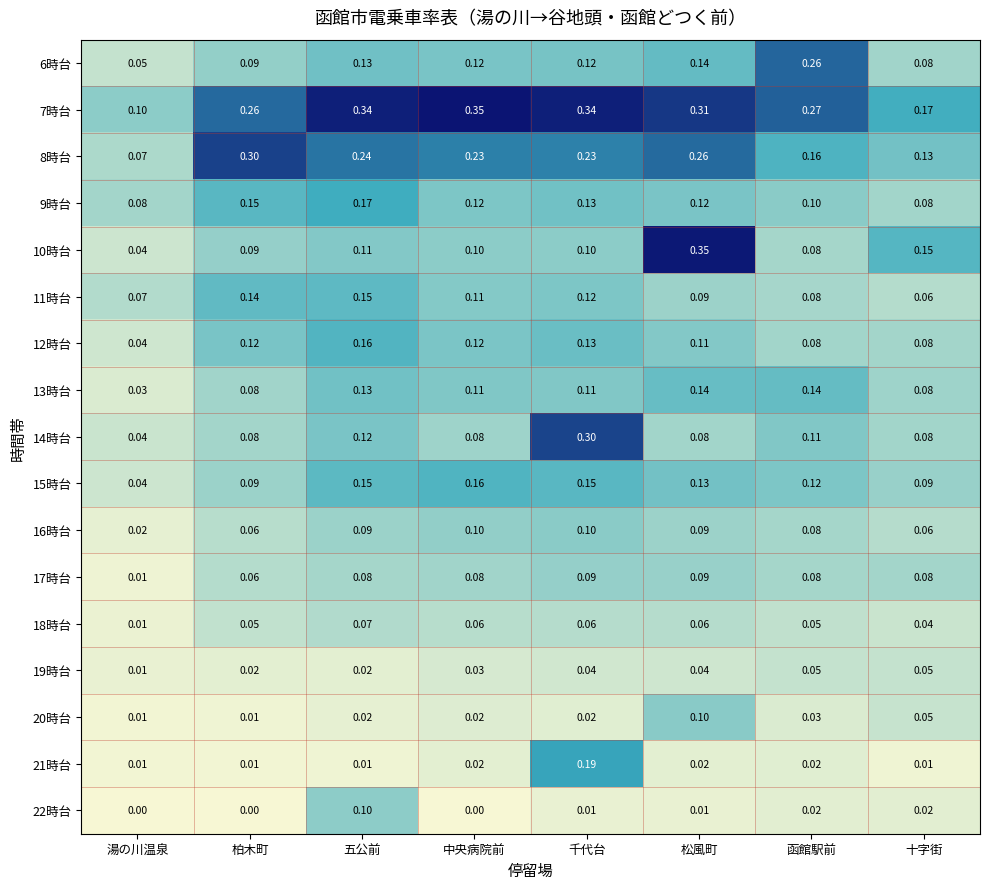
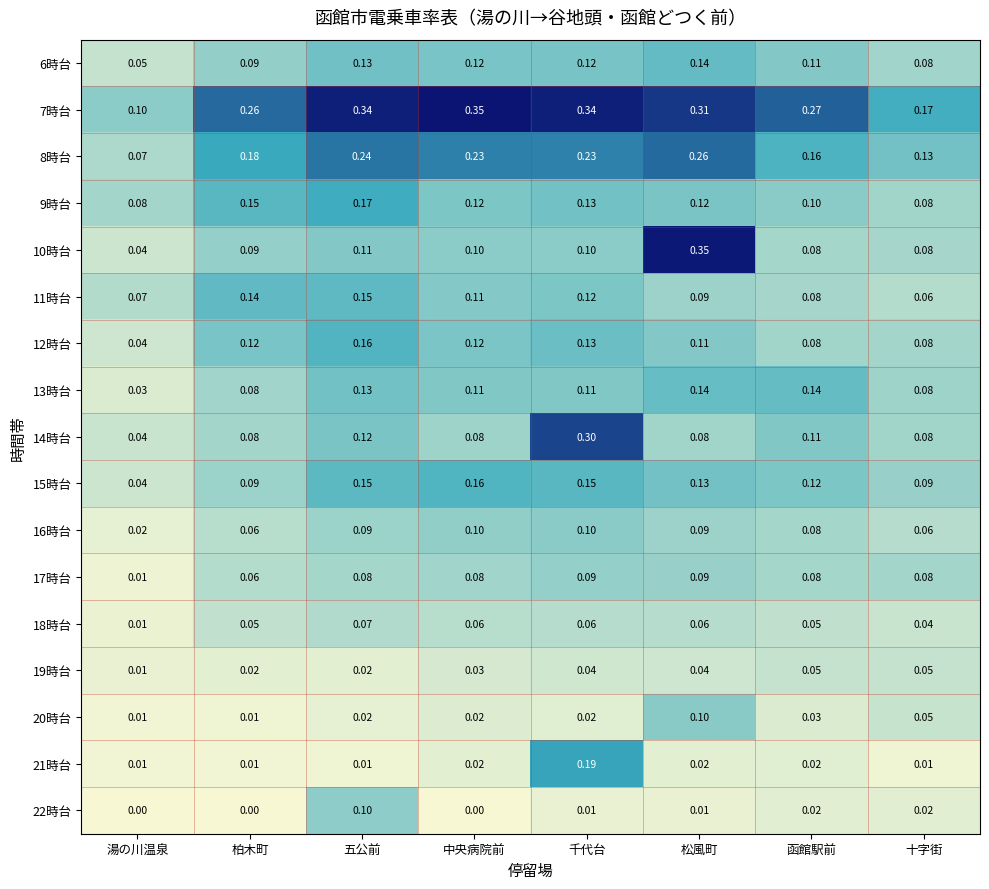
  {
    "6時台": {
      "湯の川温泉": 0.05,
      "柏木町": 0.09,
      "五公前": 0.13,
      "中央病院前": 0.12,
      "千代台": 0.12,
      "松風町": 0.14,
-     "函館駅前": 0.26,
+     "函館駅前": 0.11,
      "十字街": 0.08
    },
    "7時台": {
      "湯の川温泉": 0.10,
      "柏木町": 0.26,
      "五公前": 0.34,
      "中央病院前": 0.35,
      "千代台": 0.34,
      "松風町": 0.31,
      "函館駅前": 0.27,
      "十字街": 0.17
    },
    "8時台": {
      "湯の川温泉": 0.07,
-     "柏木町": 0.30,
+     "柏木町": 0.18,
      "五公前": 0.24,
      "中央病院前": 0.23,
      "千代台": 0.23,
      "松風町": 0.26,
      "函館駅前": 0.16,
      "十字街": 0.13
    },
    "9時台": {
      "湯の川温泉": 0.08,
      "柏木町": 0.15,
      "五公前": 0.17,
      "中央病院前": 0.12,
      "千代台": 0.13,
      "松風町": 0.12,
      "函館駅前": 0.10,
      "十字街": 0.08
    },
    "10時台": {
      "湯の川温泉": 0.04,
      "柏木町": 0.09,
      "五公前": 0.11,
      "中央病院前": 0.10,
      "千代台": 0.10,
      "松風町": 0.35,
      "函館駅前": 0.08,
-     "十字街": 0.15
+     "十字街": 0.08
    },
    "11時台": {
      "湯の川温泉": 0.07,
      "柏木町": 0.14,
      "五公前": 0.15,
      "中央病院前": 0.11,
      "千代台": 0.12,
      "松風町": 0.09,
      "函館駅前": 0.08,
      "十字街": 0.06
    },
    "12時台": {
      "湯の川温泉": 0.04,
      "柏木町": 0.12,
      "五公前": 0.16,
      "中央病院前": 0.12,
      "千代台": 0.13,
      "松風町": 0.11,
      "函館駅前": 0.08,
      "十字街": 0.08
    },
    "13時台": {
      "湯の川温泉": 0.03,
      "柏木町": 0.08,
      "五公前": 0.13,
      "中央病院前": 0.11,
      "千代台": 0.11,
      "松風町": 0.14,
      "函館駅前": 0.14,
      "十字街": 0.08
    },
    "14時台": {
      "湯の川温泉": 0.04,
      "柏木町": 0.08,
      "五公前": 0.12,
      "中央病院前": 0.08,
      "千代台": 0.30,
      "松風町": 0.08,
      "函館駅前": 0.11,
      "十字街": 0.08
    },
    "15時台": {
      "湯の川温泉": 0.04,
      "柏木町": 0.09,
      "五公前": 0.15,
      "中央病院前": 0.16,
      "千代台": 0.15,
      "松風町": 0.13,
      "函館駅前": 0.12,
      "十字街": 0.09
    },
    "16時台": {
      "湯の川温泉": 0.02,
      "柏木町": 0.06,
      "五公前": 0.09,
      "中央病院前": 0.10,
      "千代台": 0.10,
      "松風町": 0.09,
      "函館駅前": 0.08,
      "十字街": 0.06
    },
    "17時台": {
      "湯の川温泉": 0.01,
      "柏木町": 0.06,
      "五公前": 0.08,
      "中央病院前": 0.08,
      "千代台": 0.09,
      "松風町": 0.09,
      "函館駅前": 0.08,
      "十字街": 0.08
    },
    "18時台": {
      "湯の川温泉": 0.01,
      "柏木町": 0.05,
      "五公前": 0.07,
      "中央病院前": 0.06,
      "千代台": 0.06,
      "松風町": 0.06,
      "函館駅前": 0.05,
      "十字街": 0.04
    },
    "19時台": {
      "湯の川温泉": 0.01,
      "柏木町": 0.02,
      "五公前": 0.02,
      "中央病院前": 0.03,
      "千代台": 0.04,
      "松風町": 0.04,
      "函館駅前": 0.05,
      "十字街": 0.05
    },
    "20時台": {
      "湯の川温泉": 0.01,
      "柏木町": 0.01,
      "五公前": 0.02,
      "中央病院前": 0.02,
      "千代台": 0.02,
      "松風町": 0.10,
      "函館駅前": 0.03,
      "十字街": 0.05
    },
    "21時台": {
      "湯の川温泉": 0.01,
      "柏木町": 0.01,
      "五公前": 0.01,
      "中央病院前": 0.02,
      "千代台": 0.19,
      "松風町": 0.02,
      "函館駅前": 0.02,
      "十字街": 0.01
    },
    "22時台": {
      "湯の川温泉": 0.00,
      "柏木町": 0.00,
      "五公前": 0.10,
      "中央病院前": 0.00,
      "千代台": 0.01,
      "松風町": 0.01,
      "函館駅前": 0.02,
      "十字街": 0.02
    }
  }
